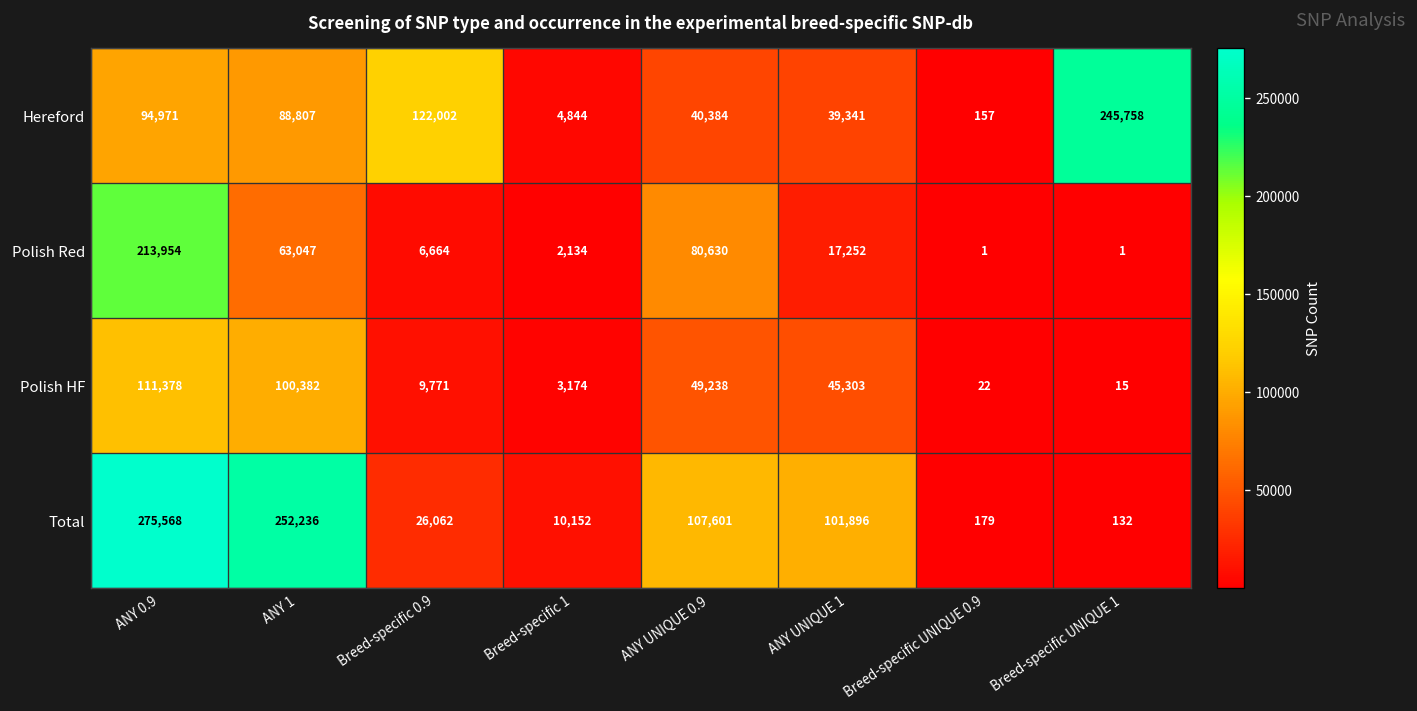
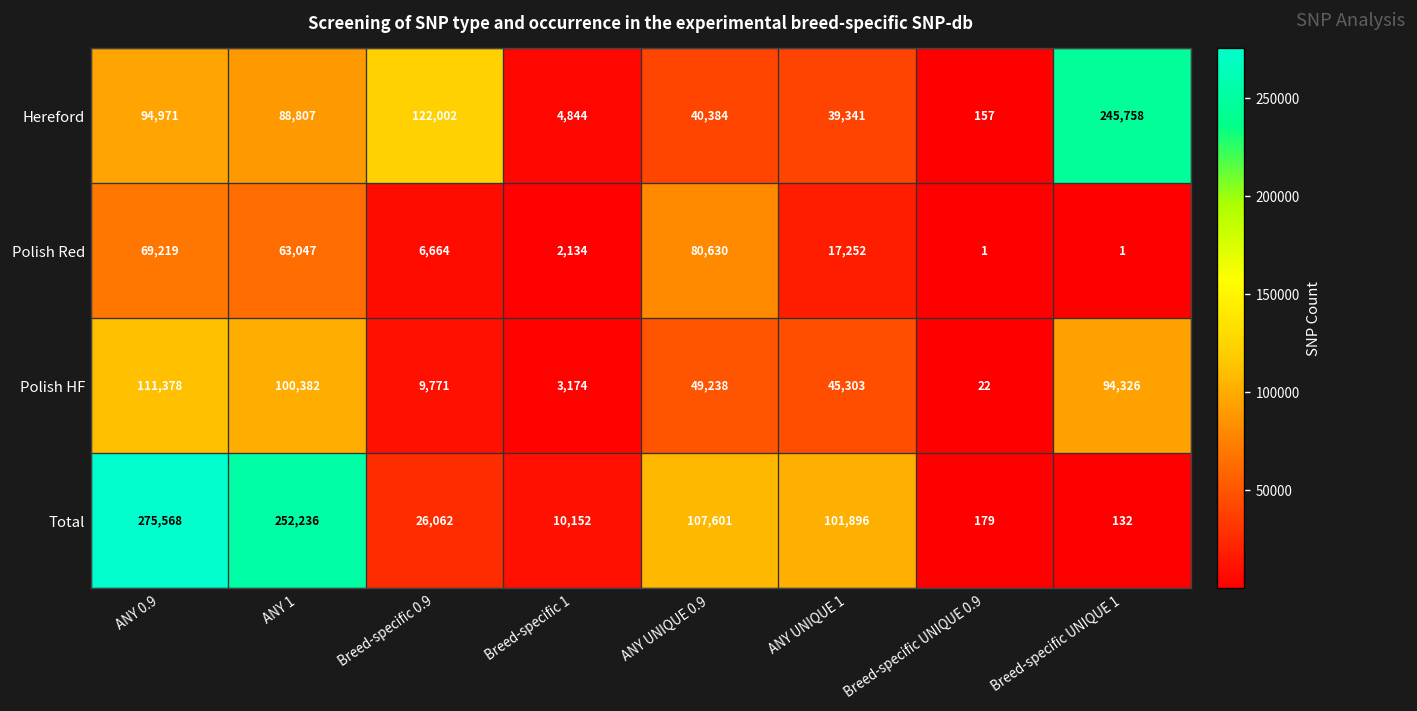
  {
    "Hereford": {
      "ANY 0.9": "94,971",
      "ANY 1": "88,807",
      "Breed-specific 0.9": "122,002",
      "Breed-specific 1": "4,844",
      "ANY UNIQUE 0.9": "40,384",
      "ANY UNIQUE 1": "39,341",
      "Breed-specific UNIQUE 0.9": "157",
      "Breed-specific UNIQUE 1": "245,758"
    },
    "Polish Red": {
-     "ANY 0.9": "213,954",
+     "ANY 0.9": "69,219",
      "ANY 1": "63,047",
      "Breed-specific 0.9": "6,664",
      "Breed-specific 1": "2,134",
      "ANY UNIQUE 0.9": "80,630",
      "ANY UNIQUE 1": "17,252",
      "Breed-specific UNIQUE 0.9": "1",
      "Breed-specific UNIQUE 1": "1"
    },
    "Polish HF": {
      "ANY 0.9": "111,378",
      "ANY 1": "100,382",
      "Breed-specific 0.9": "9,771",
      "Breed-specific 1": "3,174",
      "ANY UNIQUE 0.9": "49,238",
      "ANY UNIQUE 1": "45,303",
      "Breed-specific UNIQUE 0.9": "22",
-     "Breed-specific UNIQUE 1": "15"
+     "Breed-specific UNIQUE 1": "94,326"
    },
    "Total": {
      "ANY 0.9": "275,568",
      "ANY 1": "252,236",
      "Breed-specific 0.9": "26,062",
      "Breed-specific 1": "10,152",
      "ANY UNIQUE 0.9": "107,601",
      "ANY UNIQUE 1": "101,896",
      "Breed-specific UNIQUE 0.9": "179",
      "Breed-specific UNIQUE 1": "132"
    }
  }
